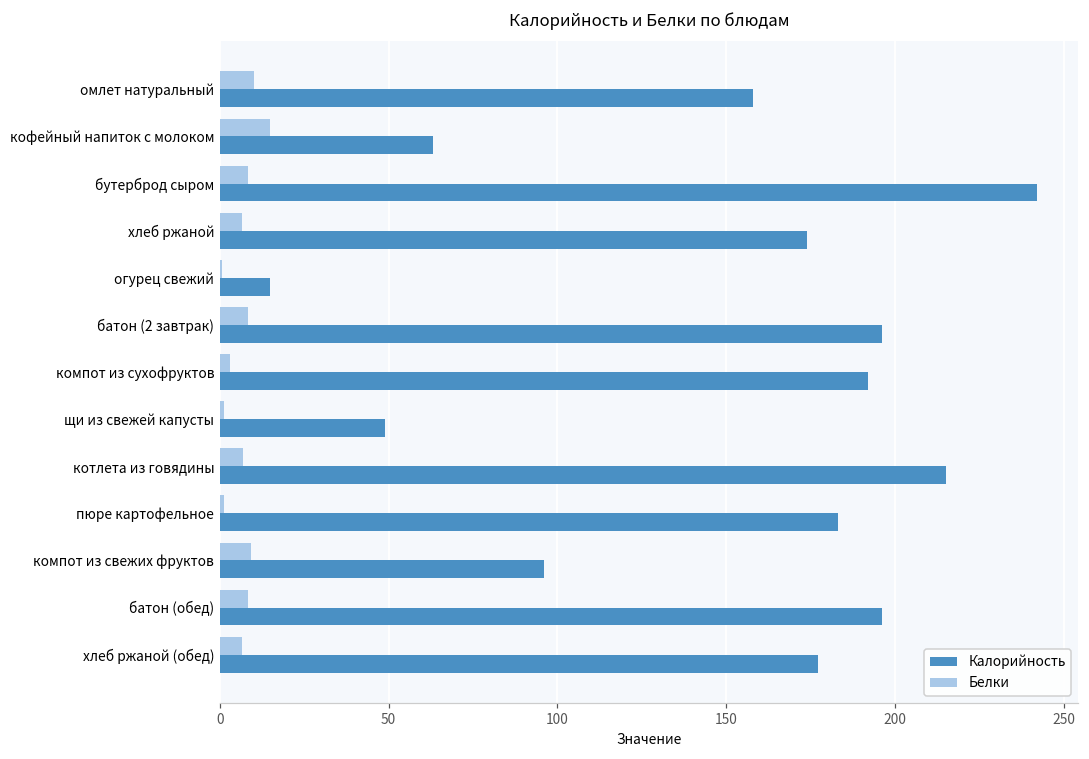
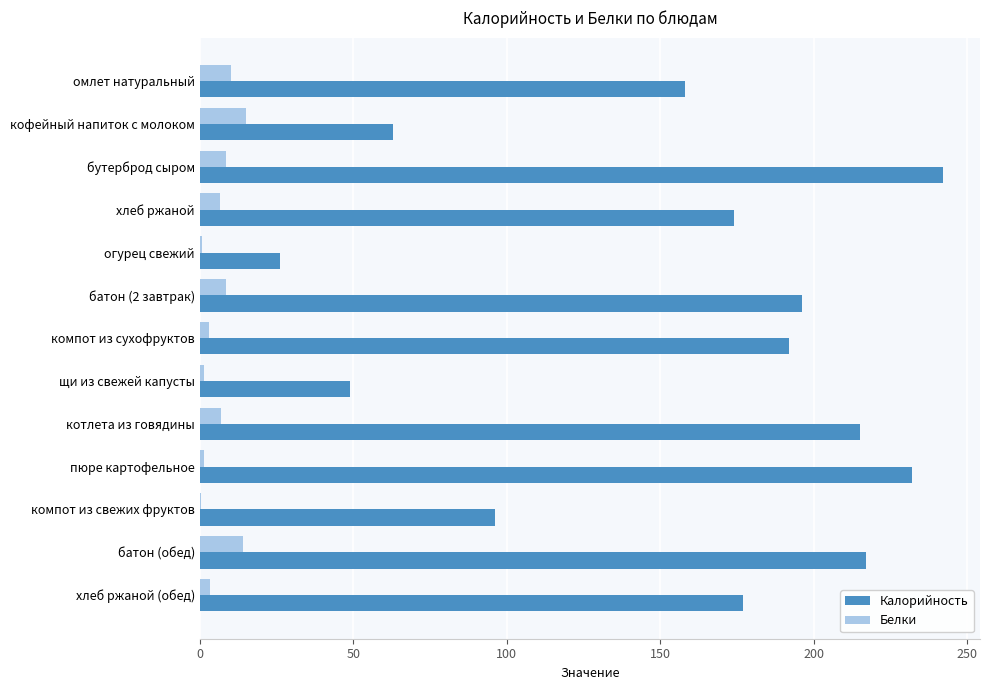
  {
    "Калорийность": {
      "омлет натуральный": 158,
      "кофейный напиток с молоком": 63,
      "бутерброд сыром": 242,
      "хлеб ржаной": 174,
-     "огурец свежий": 15,
+     "огурец свежий": 26,
      "батон (2 завтрак)": 196,
      "компот из сухофруктов": 192,
      "щи из свежей капусты": 49,
      "котлета из говядины": 215,
-     "пюре картофельное": 183,
+     "пюре картофельное": 232,
      "компот из свежих фруктов": 96,
-     "батон (обед)": 196,
+     "батон (обед)": 217,
      "хлеб ржаной (обед)": 177
    },
    "Белки": {
      "омлет натуральный": 10,
      "кофейный напиток с молоком": 15,
      "бутерброд сыром": 8,
      "хлеб ржаной": 7,
      "батон (2 завтрак)": 9,
      "компот из сухофруктов": 3,
      "щи из свежей капусты": 1,
      "котлета из говядины": 7,
      "пюре картофельное": 1,
-     "компот из свежих фруктов": 9,
-     "батон (обед)": 9,
-     "хлеб ржаной (обед)": 7
+     "компот из свежих фруктов": 1,
+     "батон (обед)": 14,
+     "хлеб ржаной (обед)": 4
    }
  }
